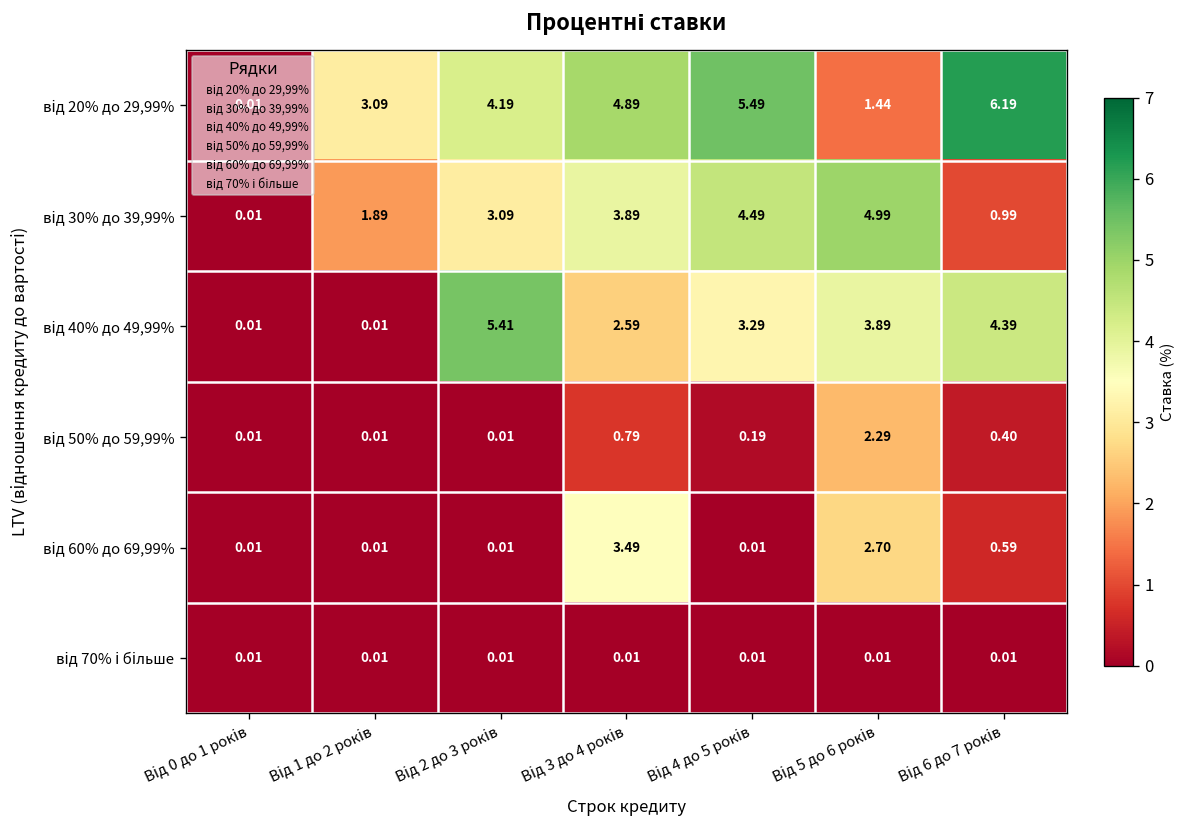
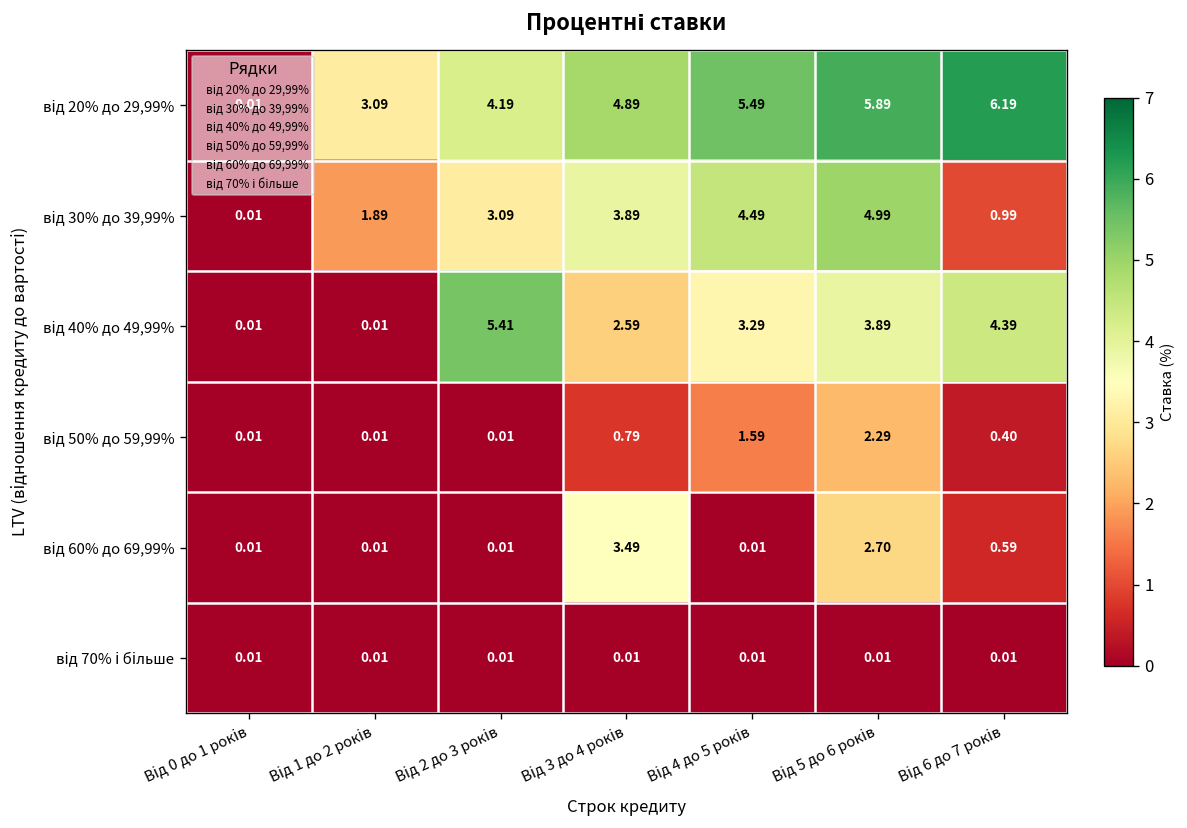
  {
    "від 20% до 29,99%": {
-     "Від 5 до 6 років": 1.44
+     "Від 5 до 6 років": 5.89
    },
    "від 50% до 59,99%": {
-     "Від 4 до 5 років": 0.19
+     "Від 4 до 5 років": 1.59
    }
  }
